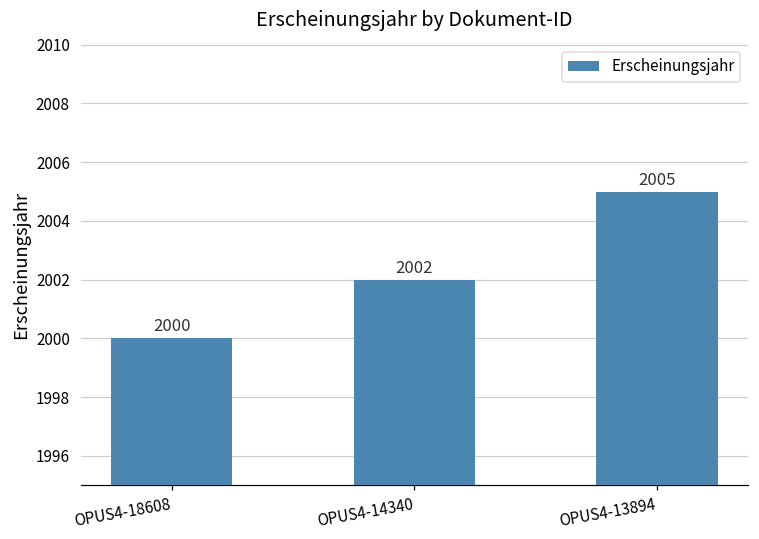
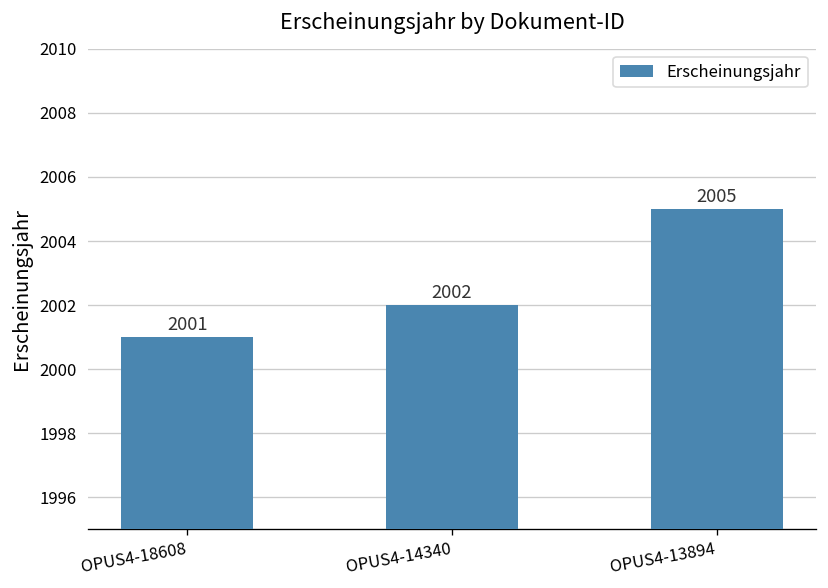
  {
-   "OPUS4-18608": 2000,
+   "OPUS4-18608": 2001,
    "OPUS4-14340": 2002,
    "OPUS4-13894": 2005
  }
